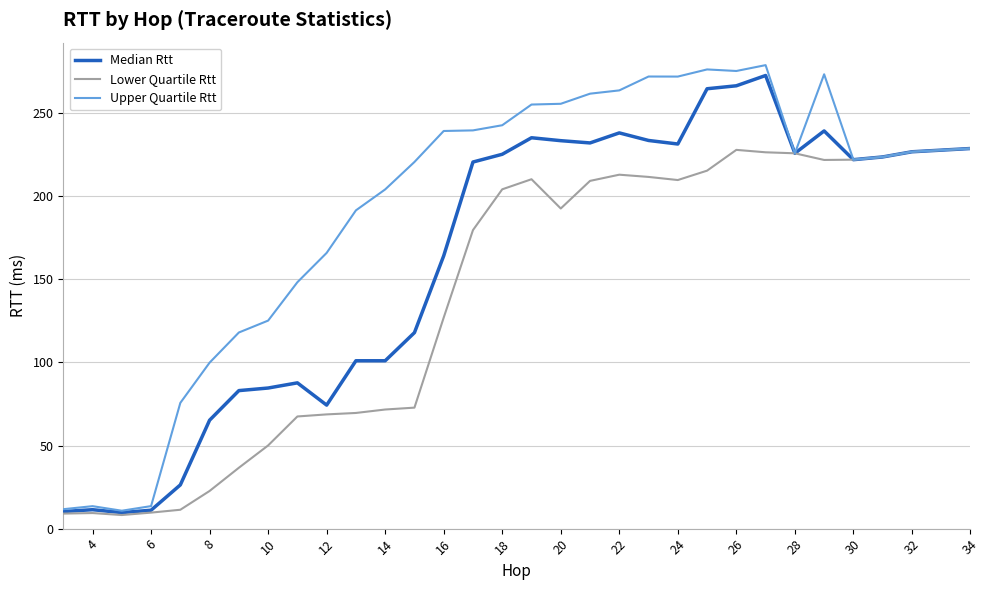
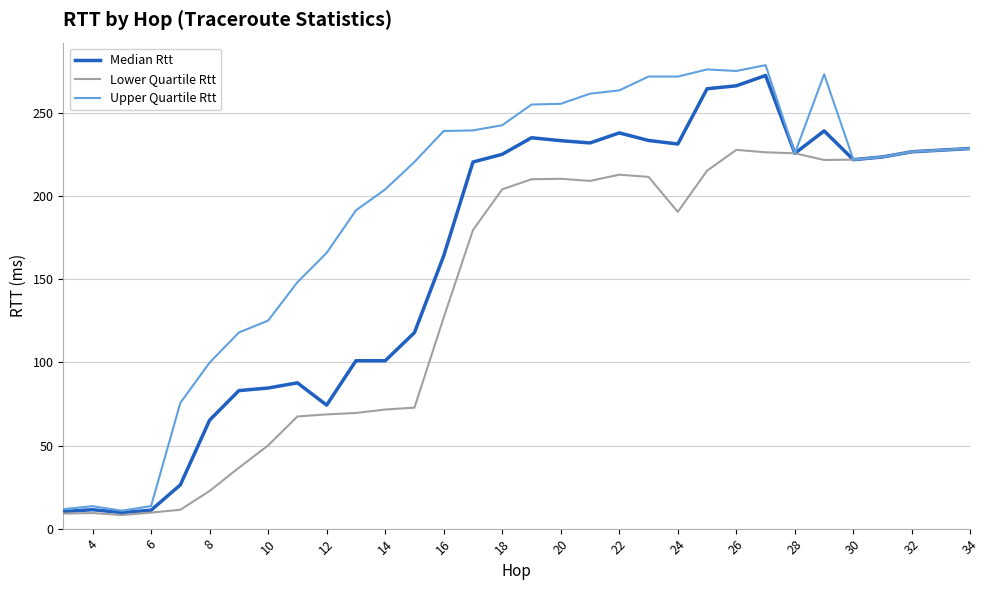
  {
    "Median Rtt": {
      "4": 11,
      "8": 65,
      "10": 85,
      "12": 74,
      "14": 101,
      "16": 164,
      "18": 225,
      "20": 233,
      "22": 238,
      "24": 231,
      "26": 266
    },
    "Lower Quartile Rtt": {
      "4": 9,
      "8": 23,
      "10": 50,
      "12": 69,
      "14": 72,
      "16": 127,
      "18": 204,
-     "20": 193,
+     "20": 211,
      "22": 213,
-     "24": 210,
+     "24": 191,
      "26": 228
    },
    "Upper Quartile Rtt": {
      "4": 14,
      "6": 14,
      "8": 100,
      "10": 125,
      "12": 166,
      "14": 204,
      "16": 239,
      "18": 243,
      "20": 256,
      "22": 264,
      "24": 272,
      "26": 275
    }
  }
